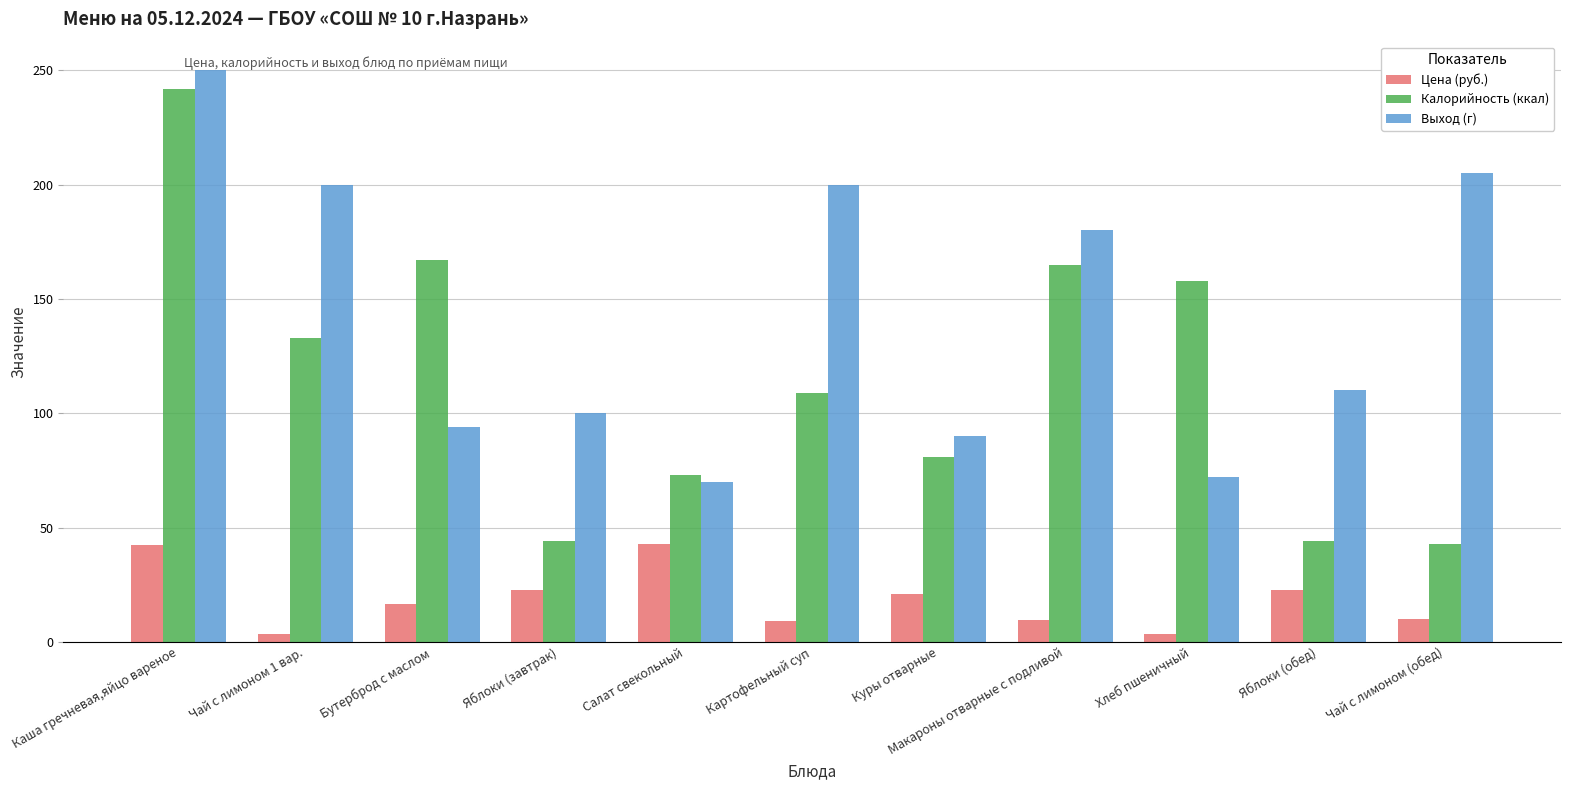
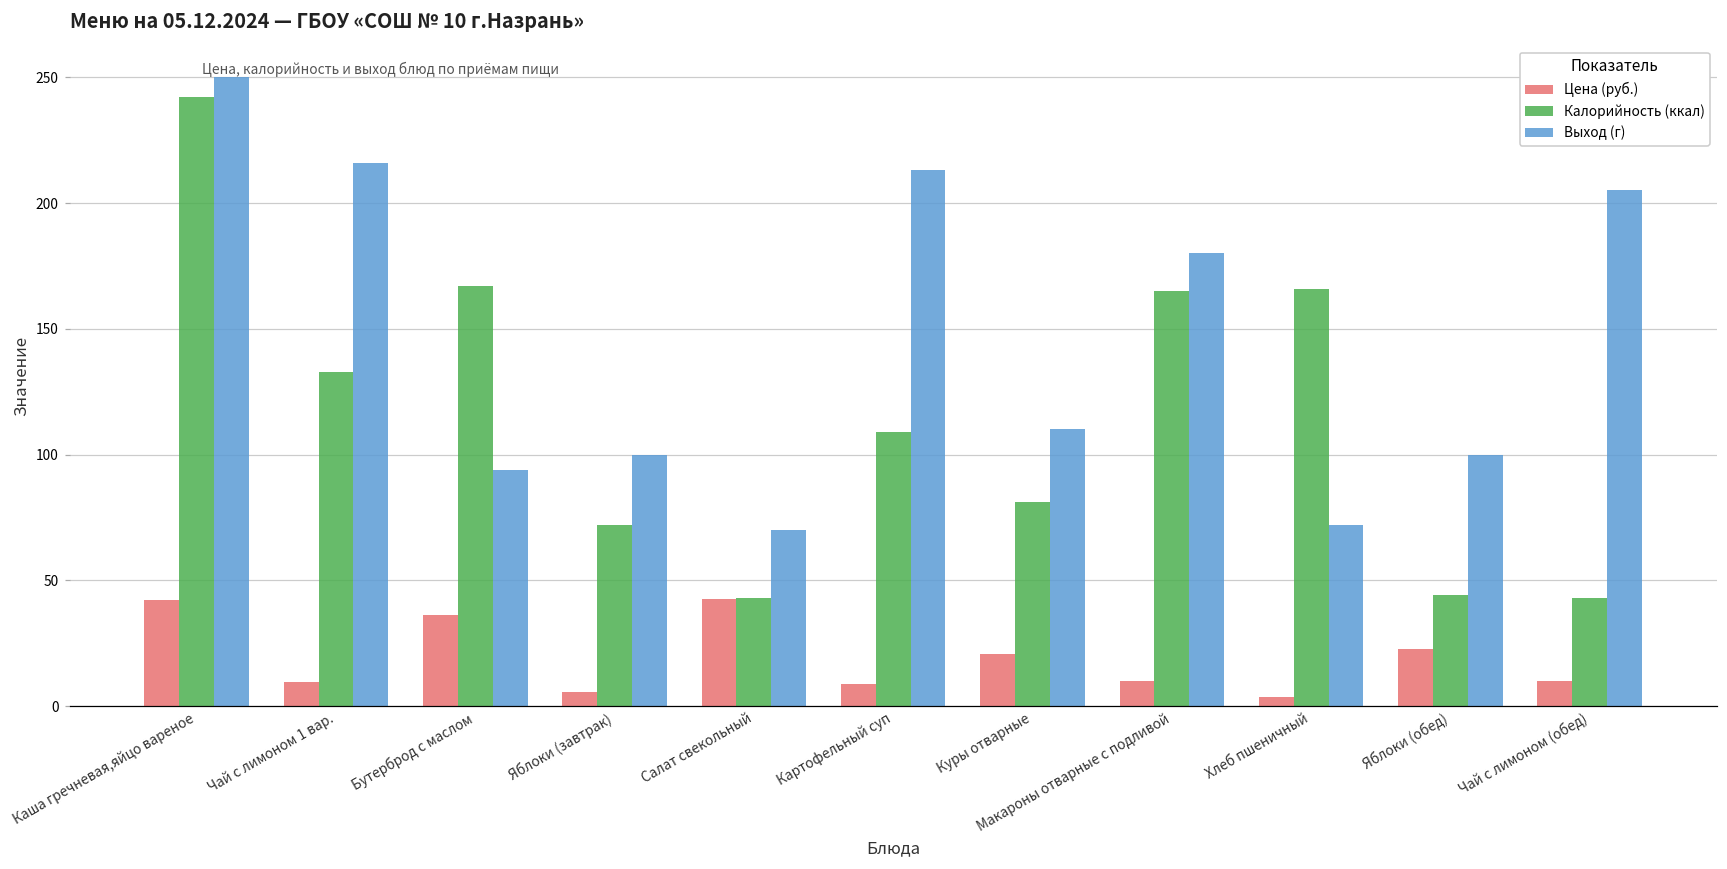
  {
    "Цена (руб.)": {
      "Каша гречневая,яйцо вареное": 42,
-     "Чай с лимоном 1 вар.": 4,
-     "Бутерброд с маслом": 17,
-     "Яблоки (завтрак)": 23,
+     "Чай с лимоном 1 вар.": 10,
+     "Бутерброд с маслом": 36,
+     "Яблоки (завтрак)": 6,
      "Салат свекольный": 43,
      "Картофельный суп": 9,
      "Куры отварные": 21,
      "Макароны отварные с подливой": 10,
      "Хлеб пшеничный": 4,
      "Яблоки (обед)": 23,
      "Чай с лимоном (обед)": 10
    },
    "Калорийность (ккал)": {
      "Каша гречневая,яйцо вареное": 242,
      "Чай с лимоном 1 вар.": 133,
      "Бутерброд с маслом": 167,
-     "Яблоки (завтрак)": 44,
-     "Салат свекольный": 73,
+     "Яблоки (завтрак)": 72,
+     "Салат свекольный": 43,
      "Картофельный суп": 109,
      "Куры отварные": 81,
      "Макароны отварные с подливой": 165,
-     "Хлеб пшеничный": 158,
+     "Хлеб пшеничный": 166,
      "Яблоки (обед)": 44,
      "Чай с лимоном (обед)": 43
    },
    "Выход (г)": {
      "Каша гречневая,яйцо вареное": 250,
-     "Чай с лимоном 1 вар.": 200,
+     "Чай с лимоном 1 вар.": 216,
      "Бутерброд с маслом": 94,
      "Яблоки (завтрак)": 100,
      "Салат свекольный": 70,
-     "Картофельный суп": 200,
-     "Куры отварные": 90,
+     "Картофельный суп": 213,
+     "Куры отварные": 110,
      "Макароны отварные с подливой": 180,
      "Хлеб пшеничный": 72,
-     "Яблоки (обед)": 110,
+     "Яблоки (обед)": 100,
      "Чай с лимоном (обед)": 205
    }
  }
